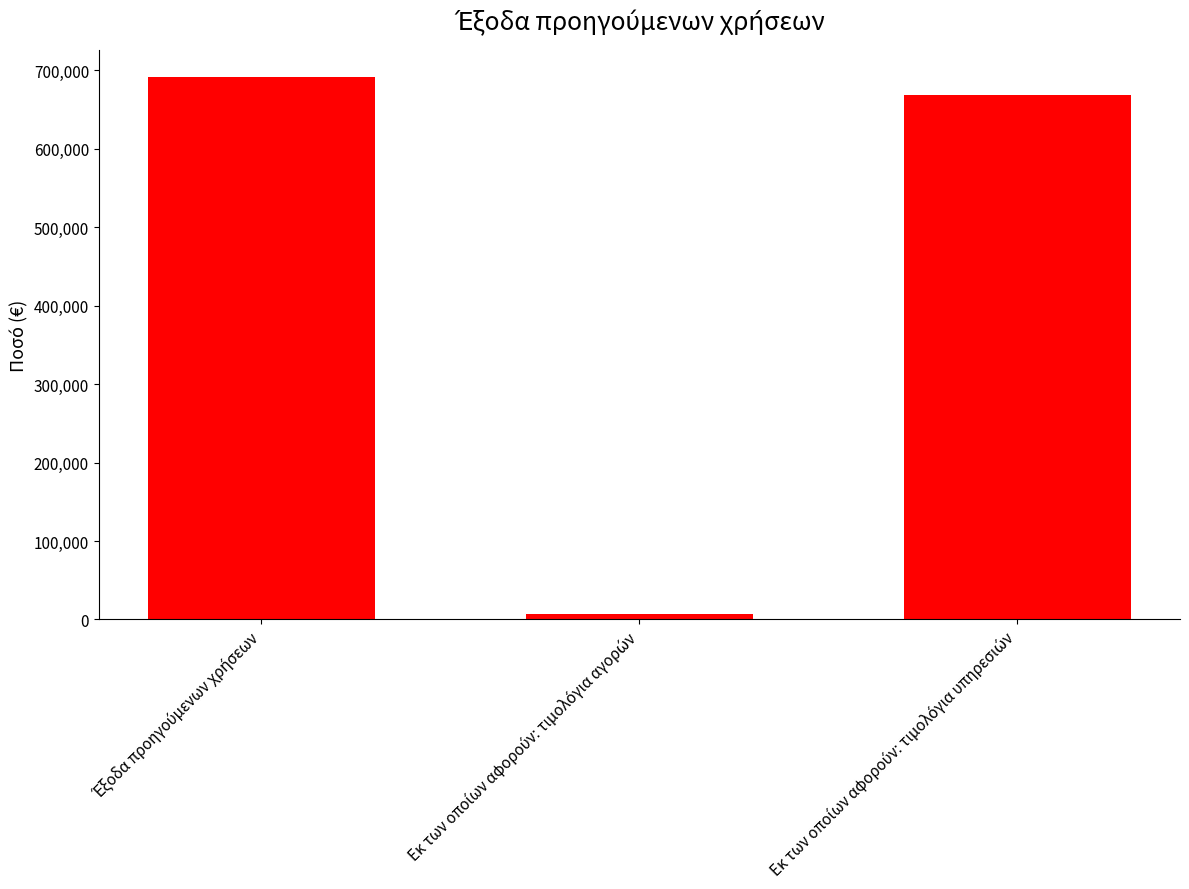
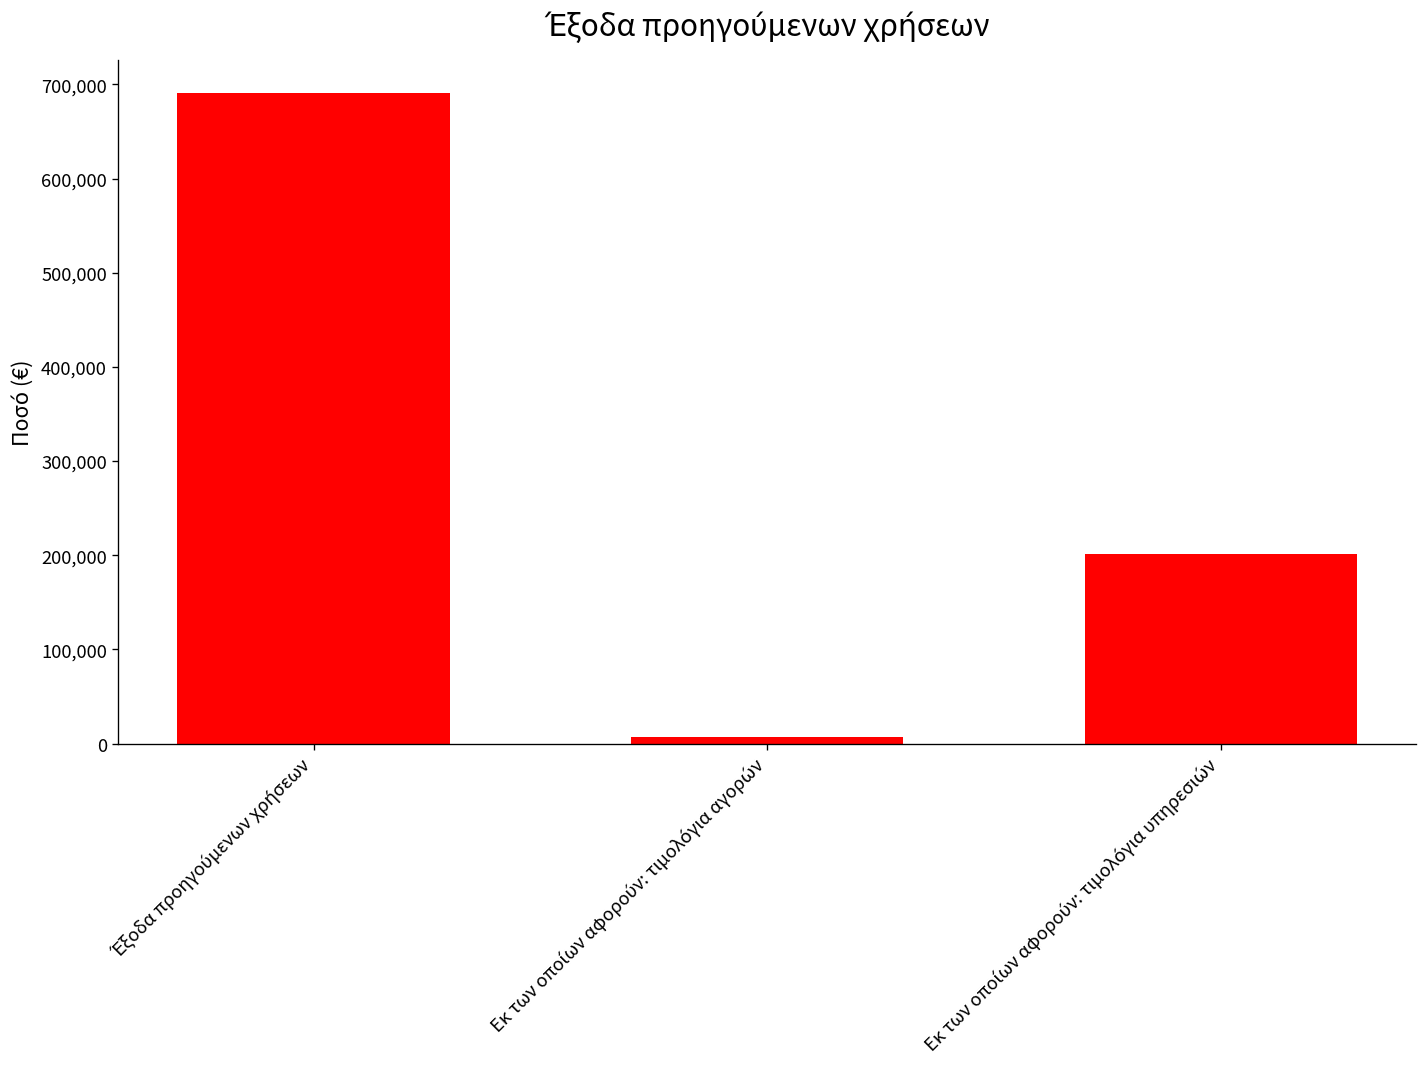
  {
    "Έξοδα προηγούμενων χρήσεων": "690,000",
    "Εκ των οποίων αφορούν: τιμολόγια αγορών": "10,000",
-   "Εκ των οποίων αφορούν: τιμολόγια υπηρεσιών": "670,000"
+   "Εκ των οποίων αφορούν: τιμολόγια υπηρεσιών": "200,000"
  }
